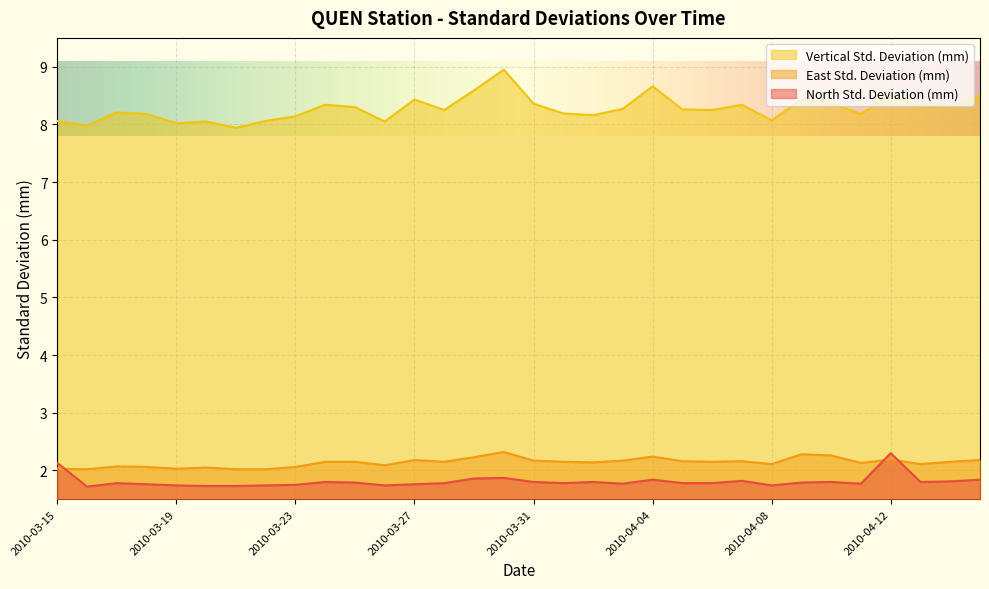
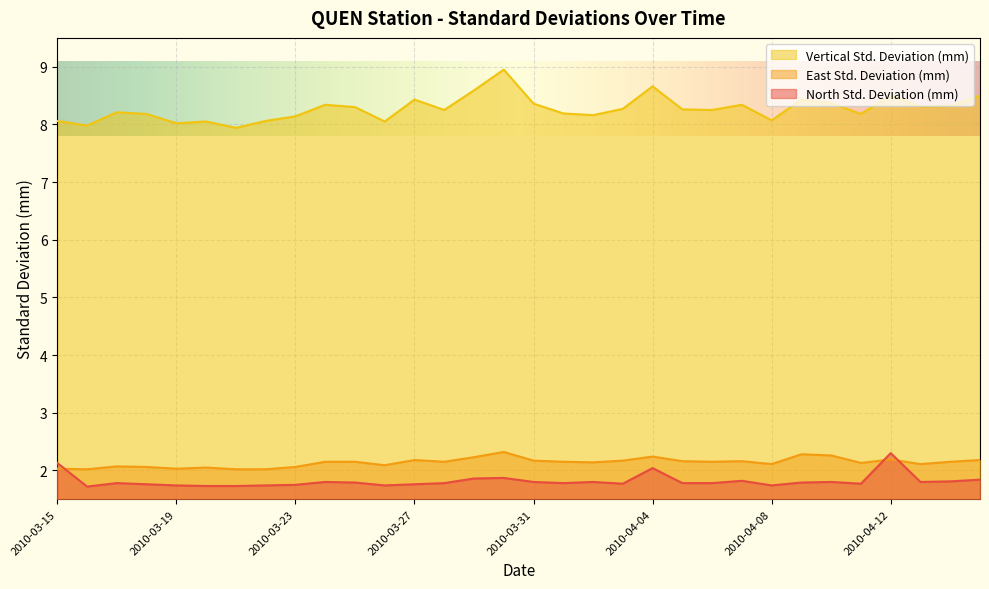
  {
    "North Std. Deviation (mm)": {
      "2010-03-15": 2.1,
      "2010-03-19": 1.7,
      "2010-03-23": 1.8,
      "2010-03-27": 1.8,
      "2010-03-31": 1.8,
-     "2010-04-04": 1.8,
+     "2010-04-04": 2.0,
      "2010-04-08": 1.7,
      "2010-04-12": 2.3
    }
  }
